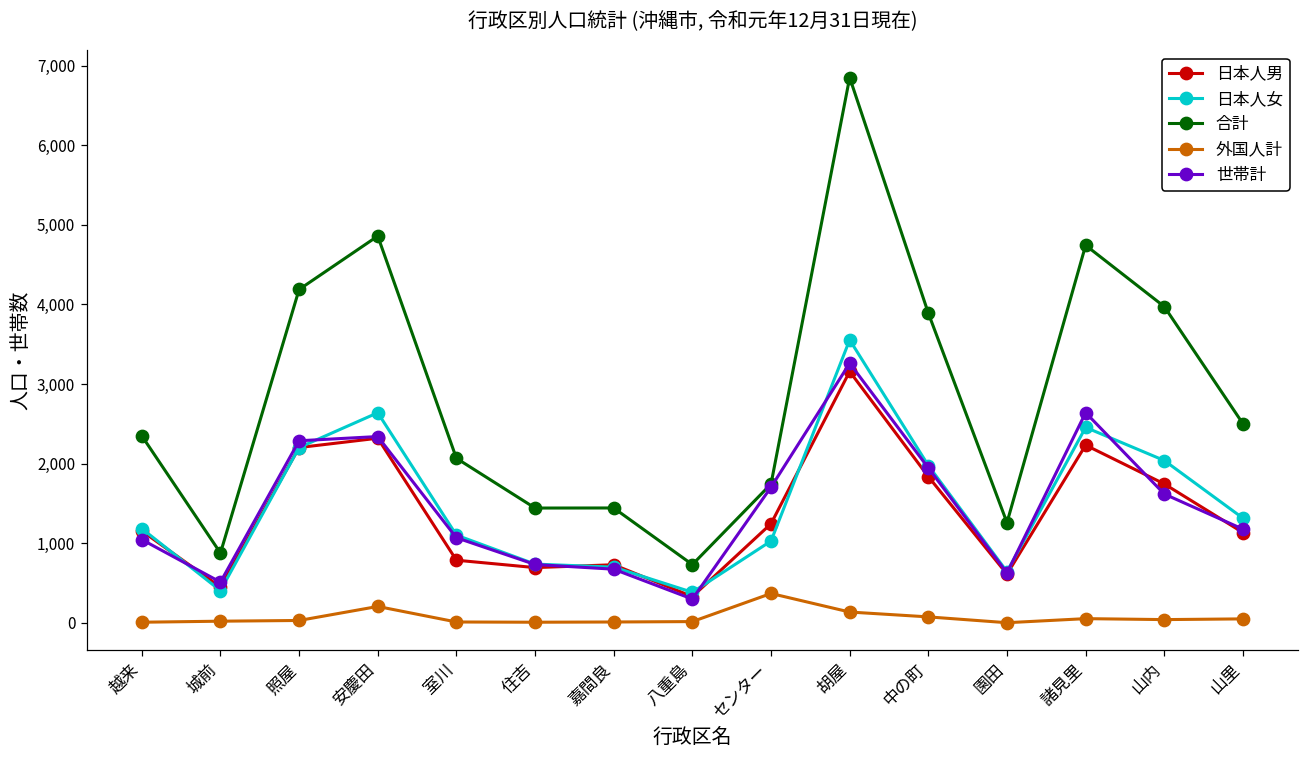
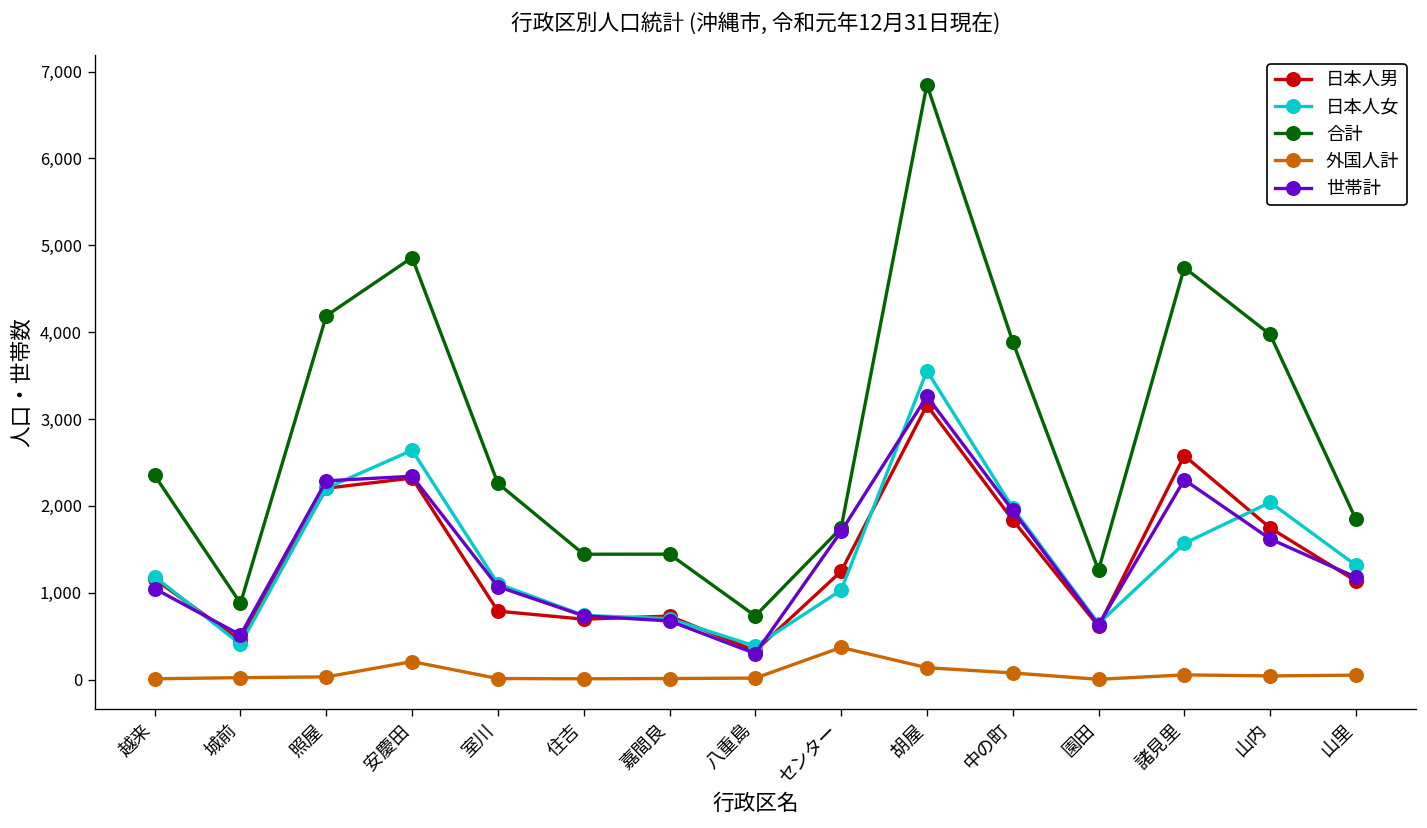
  {
    "日本人男": {
      "城前": "500",
      "室川": "800",
      "住吉": "700",
      "センター": "1,200",
      "胡屋": "3,200",
      "中の町": "1,800",
-     "諸見里": "2,200",
+     "諸見里": "2,600",
      "山内": "1,700",
      "山里": "1,100"
    },
    "日本人女": {
      "城前": "400",
      "安慶田": "2,600",
      "八重島": "400",
      "センター": "1,000",
      "胡屋": "3,600",
-     "諸見里": "2,500",
+     "諸見里": "1,600",
      "山内": "2,000",
      "山里": "1,300"
    },
    "合計": {
      "越来": "2,400",
      "城前": "900",
      "照屋": "4,200",
      "安慶田": "4,900",
-     "室川": "2,100",
+     "室川": "2,300",
      "住吉": "1,400",
      "嘉間良": "1,400",
      "八重島": "700",
      "センター": "1,700",
      "胡屋": "6,900",
      "中の町": "3,900",
      "園田": "1,300",
      "諸見里": "4,700",
      "山内": "4,000",
-     "山里": "2,500"
+     "山里": "1,800"
    },
    "外国人計": {
      "越来": "0",
      "城前": "0",
      "照屋": "0",
      "安慶田": "200",
      "室川": "0",
      "住吉": "0",
      "嘉間良": "0",
      "八重島": "0",
      "センター": "400",
      "胡屋": "100",
      "中の町": "100",
      "園田": "0",
      "諸見里": "100",
      "山内": "0",
      "山里": "100"
    },
    "世帯計": {
      "越来": "1,000",
      "城前": "500",
      "照屋": "2,300",
      "センター": "1,700",
      "胡屋": "3,300",
-     "諸見里": "2,600",
+     "諸見里": "2,300",
      "山内": "1,600",
      "山里": "1,200"
    }
  }
